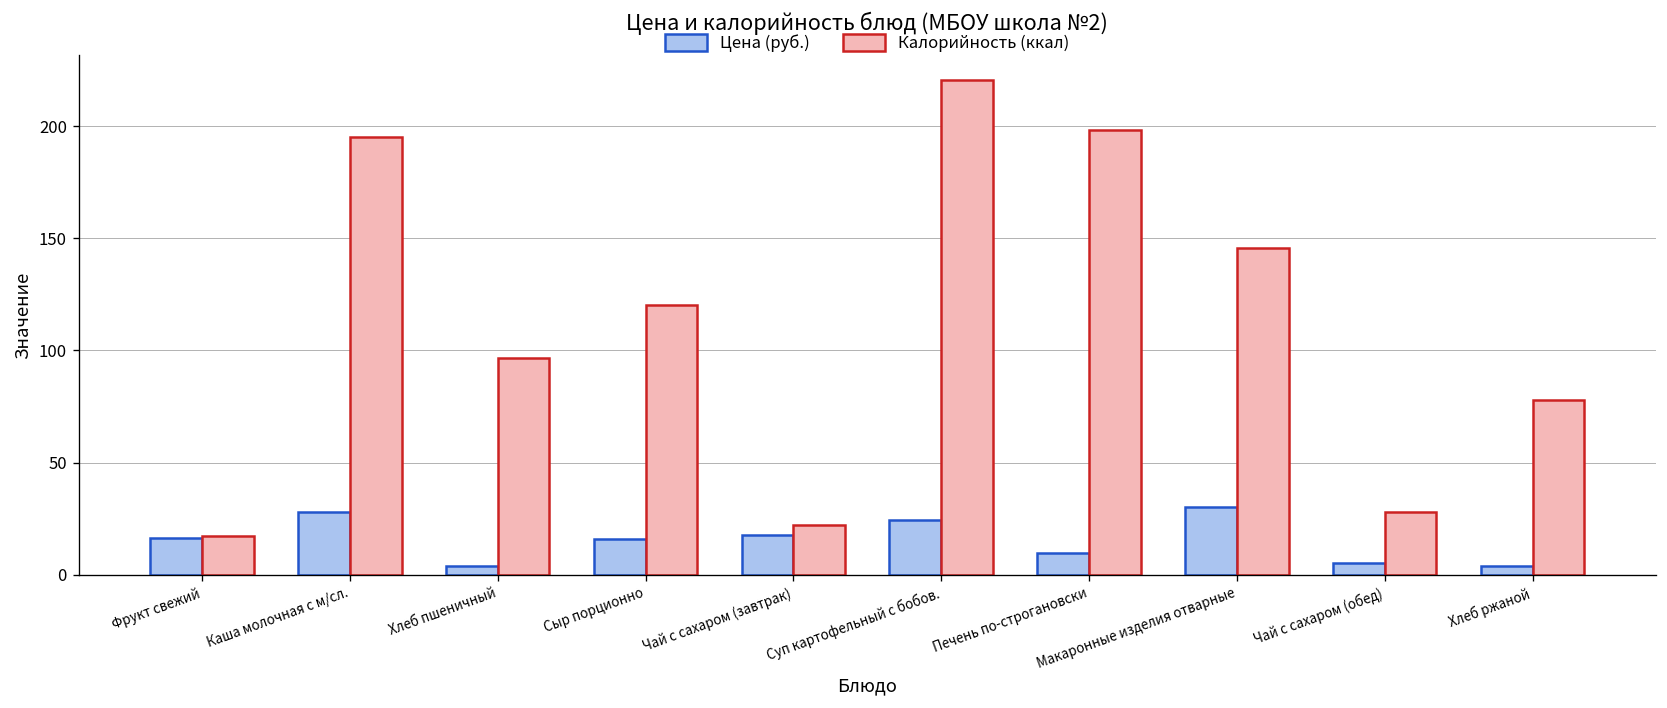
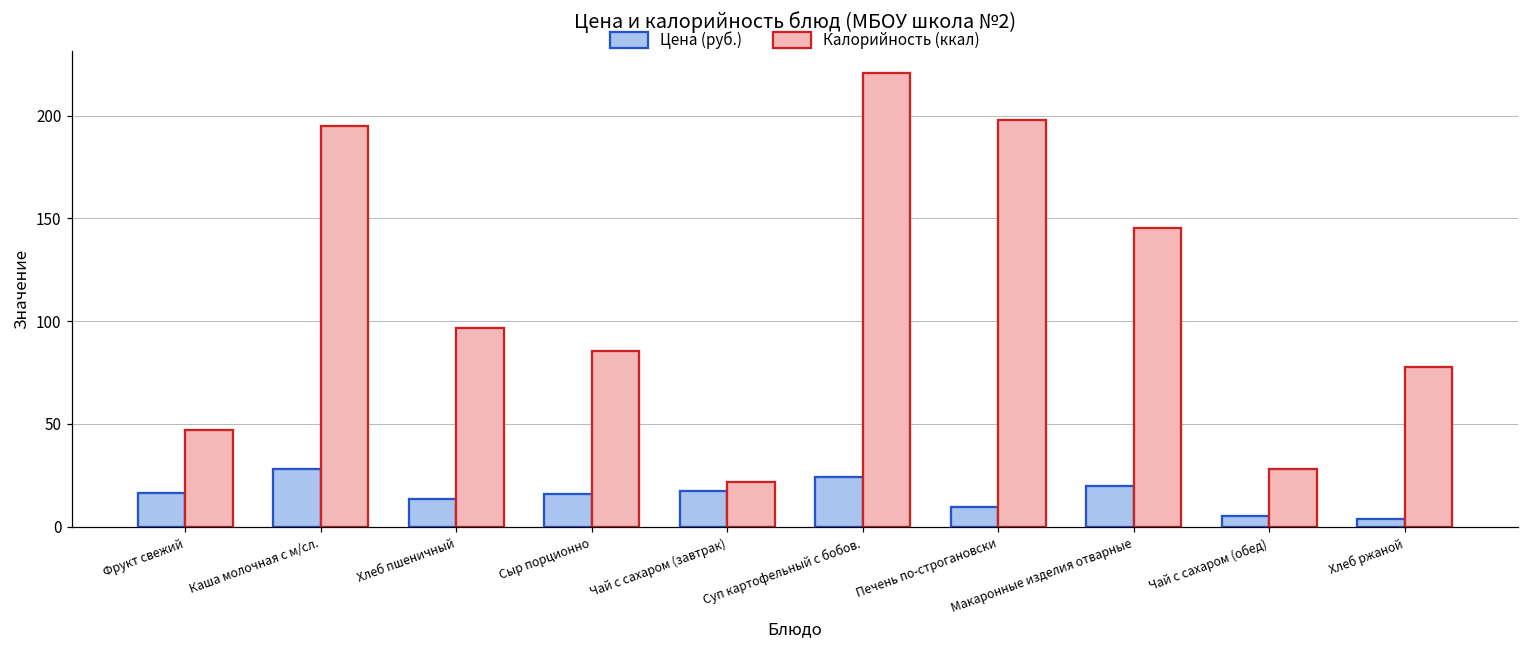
  {
    "Цена (руб.)": {
      "Фрукт свежий": 16,
      "Каша молочная с м/сл.": 28,
-     "Хлеб пшеничный": 4,
+     "Хлеб пшеничный": 14,
      "Сыр порционно": 16,
      "Чай с сахаром (завтрак)": 18,
      "Суп картофельный с бобов.": 24,
      "Печень по-строгановски": 10,
-     "Макаронные изделия отварные": 30,
+     "Макаронные изделия отварные": 20,
      "Чай с сахаром (обед)": 5,
      "Хлеб ржаной": 4
    },
    "Калорийность (ккал)": {
-     "Фрукт свежий": 17,
+     "Фрукт свежий": 47,
      "Каша молочная с м/сл.": 195,
      "Хлеб пшеничный": 97,
-     "Сыр порционно": 120,
+     "Сыр порционно": 85,
      "Чай с сахаром (завтрак)": 22,
      "Суп картофельный с бобов.": 221,
      "Печень по-строгановски": 198,
      "Макаронные изделия отварные": 146,
      "Чай с сахаром (обед)": 28,
      "Хлеб ржаной": 78
    }
  }
